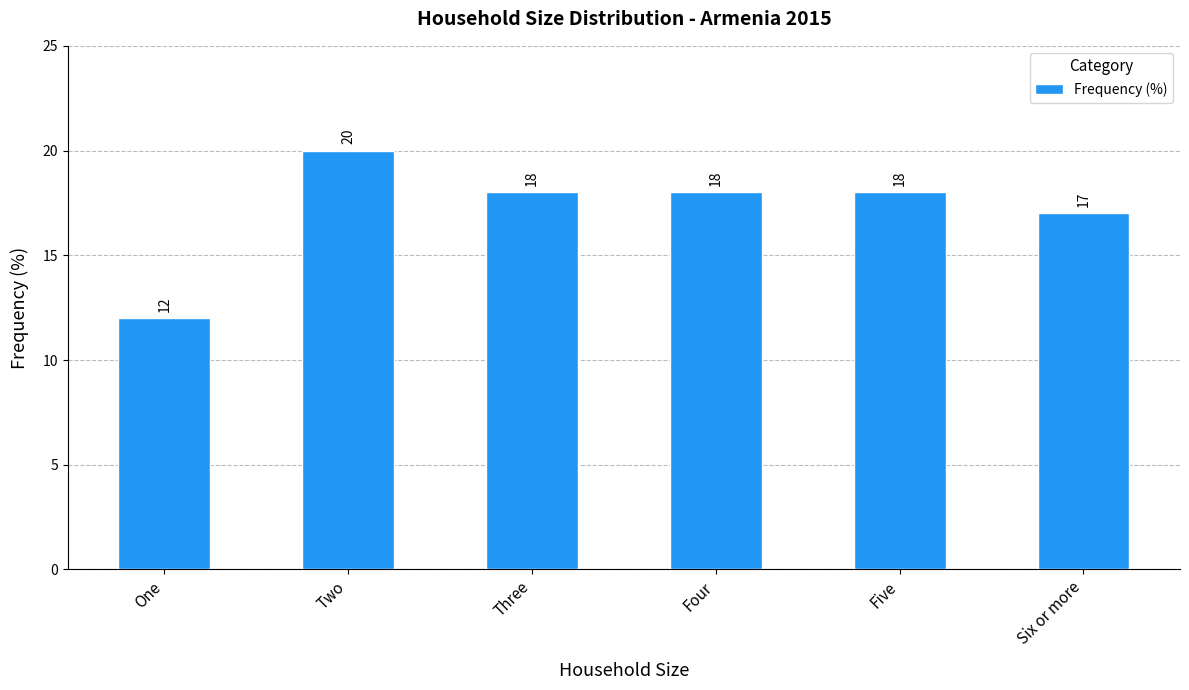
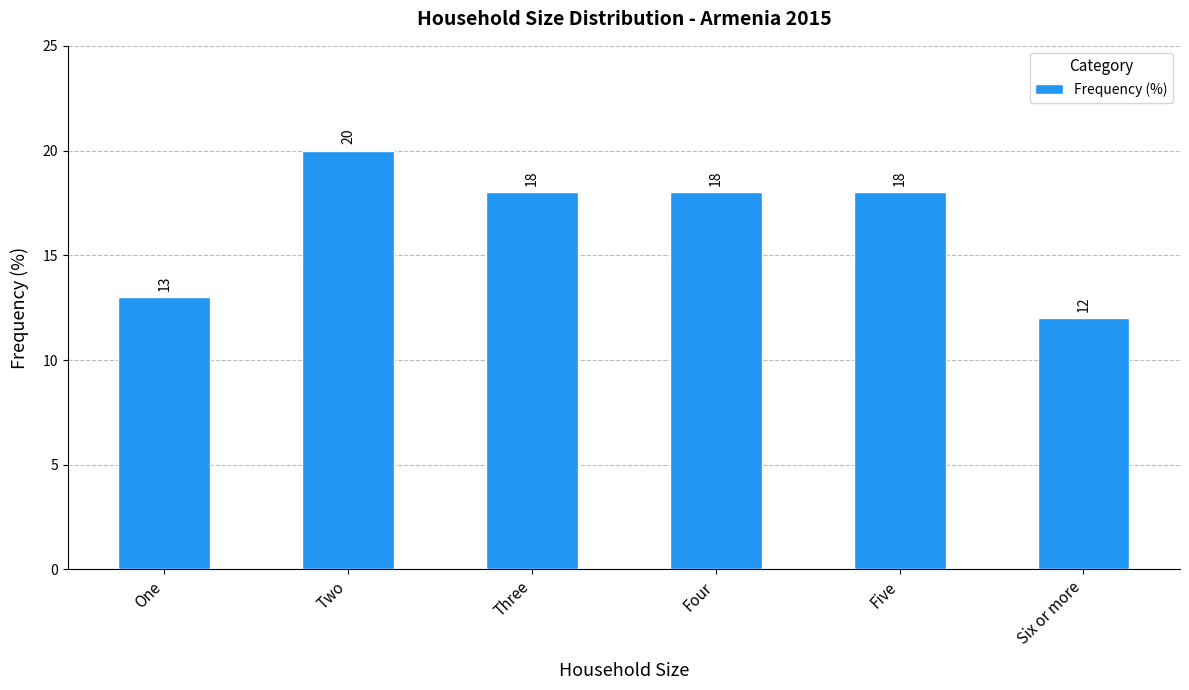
  {
-   "One": 12,
+   "One": 13,
    "Two": 20,
    "Three": 18,
    "Four": 18,
    "Five": 18,
-   "Six or more": 17
+   "Six or more": 12
  }
